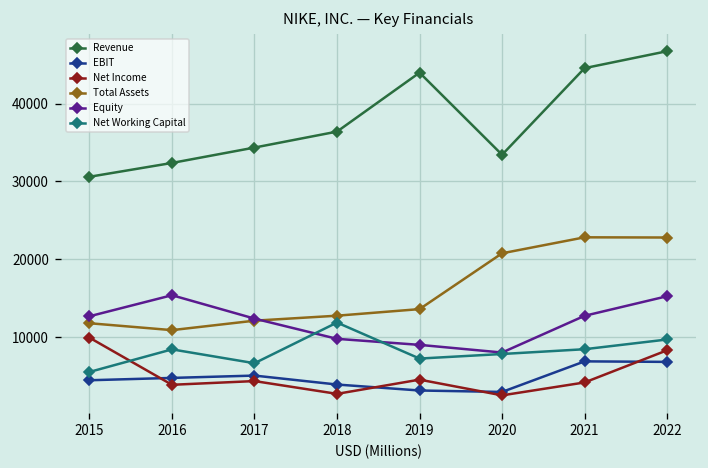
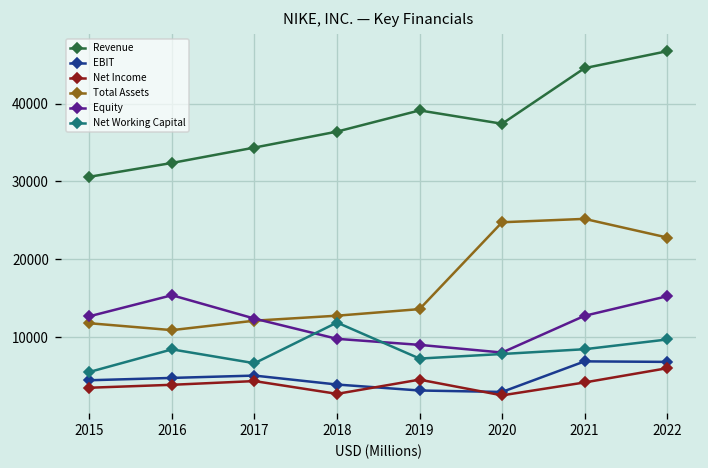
  {
    "Revenue": {
      "2015": 31000,
      "2016": 32000,
      "2017": 34000,
      "2018": 36000,
-     "2019": 44000,
-     "2020": 33000,
+     "2019": 39000,
+     "2020": 37000,
      "2021": 45000,
      "2022": 47000
    },
    "EBIT": {
      "2015": 5000,
      "2016": 5000,
      "2017": 5000,
      "2018": 4000,
      "2019": 3000,
      "2020": 3000,
      "2021": 7000,
      "2022": 7000
    },
    "Net Income": {
-     "2015": 10000,
+     "2015": 4000,
      "2016": 4000,
      "2017": 4000,
      "2018": 3000,
      "2019": 5000,
      "2020": 3000,
      "2021": 4000,
-     "2022": 8000
+     "2022": 6000
    },
    "Total Assets": {
      "2015": 12000,
      "2016": 11000,
      "2018": 13000,
      "2019": 14000,
-     "2020": 21000,
-     "2021": 23000,
+     "2020": 25000,
+     "2021": 25000,
      "2022": 23000
    },
    "Equity": {
      "2015": 13000,
      "2016": 15000,
      "2018": 10000,
      "2019": 9000,
      "2021": 13000,
      "2022": 15000
    },
    "Net Working Capital": {
      "2015": 6000,
      "2016": 8000,
      "2017": 7000,
      "2018": 12000,
      "2019": 7000,
      "2021": 8000,
      "2022": 10000
    }
  }
